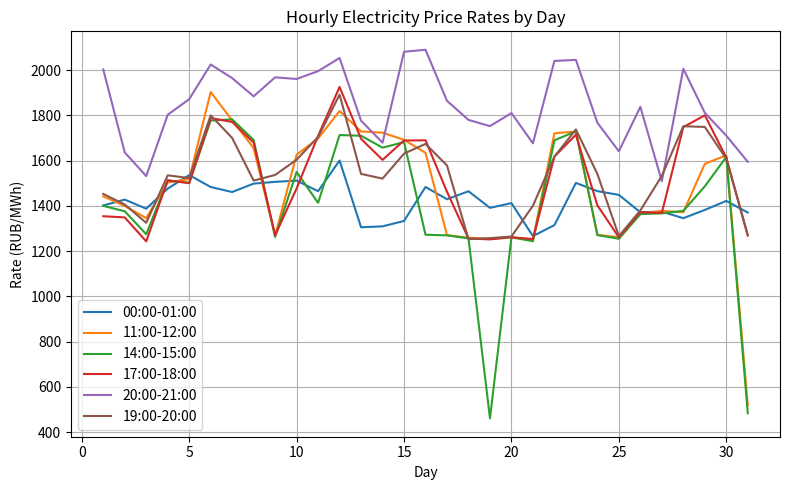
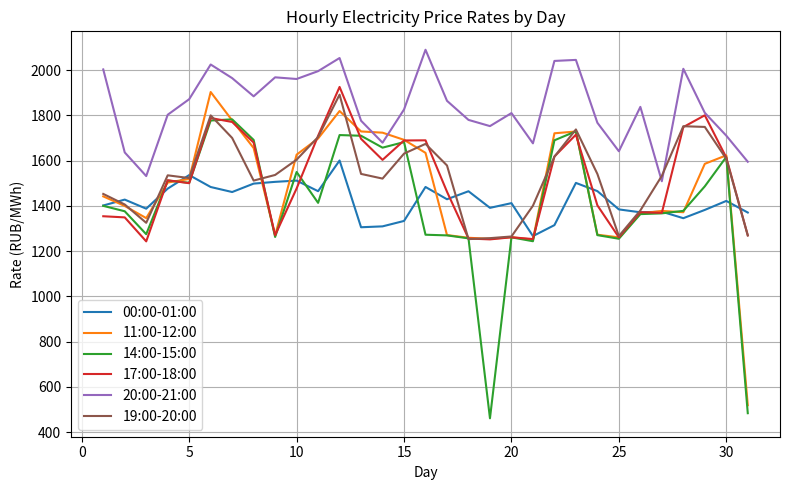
  {
    "00:00-01:00": {
      "5": 1540,
      "10": 1510,
      "15": 1330,
      "20": 1410,
-     "25": 1450,
+     "25": 1380,
      "30": 1420
    },
    "11:00-12:00": {
      "10": 1630
    },
    "14:00-15:00": {
      "10": 1550
    },
    "17:00-18:00": {
      "10": 1480
    },
    "20:00-21:00": {
      "5": 1870,
      "10": 1960,
-     "15": 2080,
+     "15": 1830,
      "20": 1810,
      "25": 1640,
      "30": 1710
    },
    "19:00-20:00": {
      "10": 1600,
      "15": 1630
    }
  }
